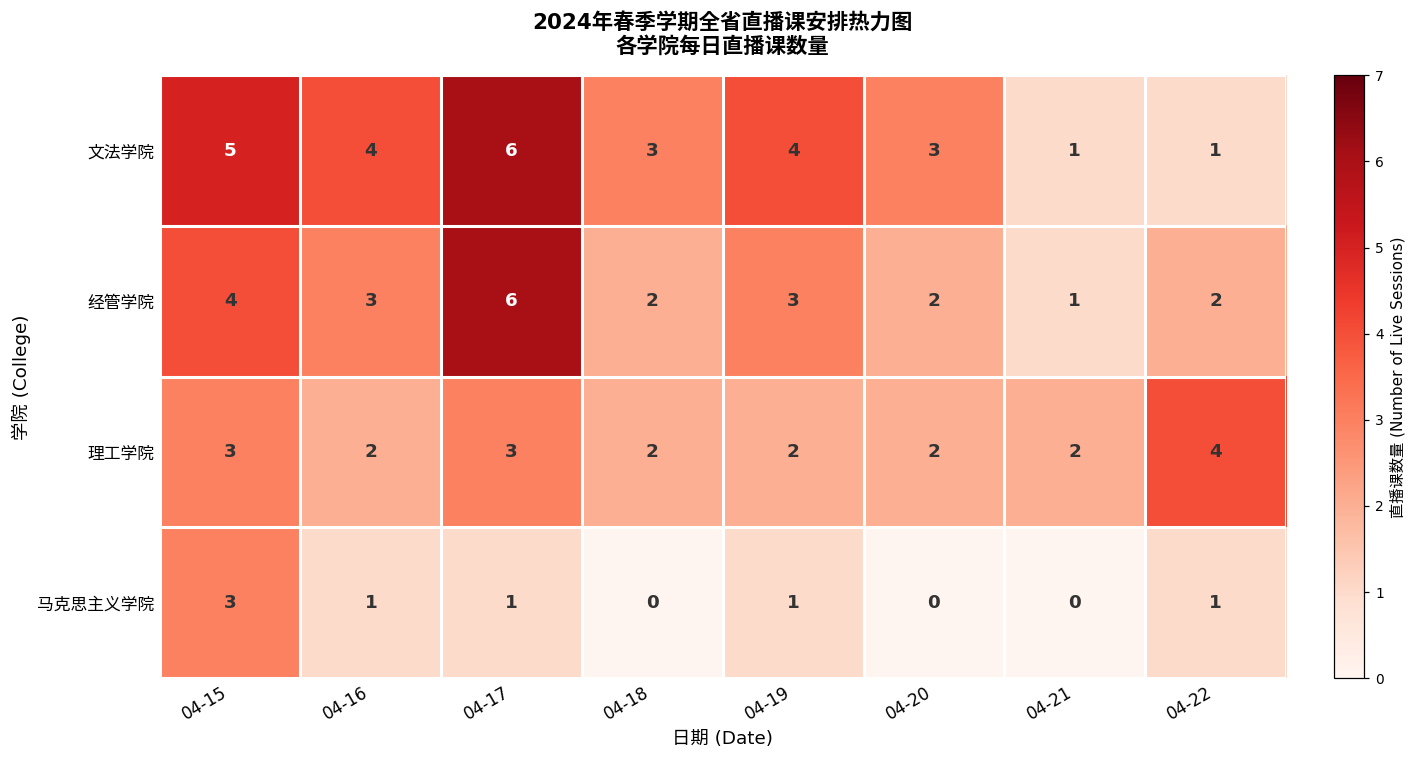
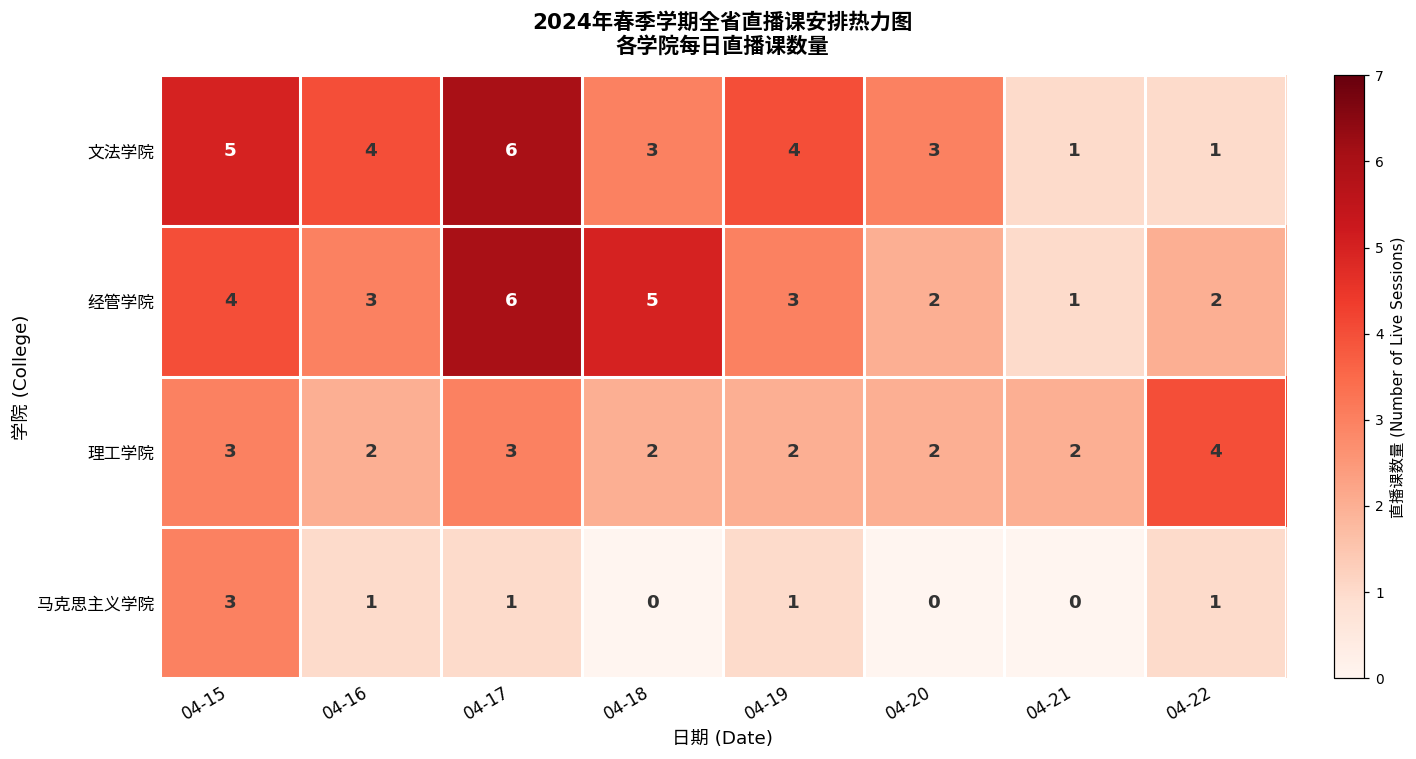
  {
    "文法学院": {
      "04-15": 5,
      "04-16": 4,
      "04-17": 6,
      "04-18": 3,
      "04-19": 4,
      "04-20": 3,
      "04-21": 1,
      "04-22": 1
    },
    "经管学院": {
      "04-15": 4,
      "04-16": 3,
      "04-17": 6,
-     "04-18": 2,
+     "04-18": 5,
      "04-19": 3,
      "04-20": 2,
      "04-21": 1,
      "04-22": 2
    },
    "理工学院": {
      "04-15": 3,
      "04-16": 2,
      "04-17": 3,
      "04-18": 2,
      "04-19": 2,
      "04-20": 2,
      "04-21": 2,
      "04-22": 4
    },
    "马克思主义学院": {
      "04-15": 3,
      "04-16": 1,
      "04-17": 1,
      "04-18": 0,
      "04-19": 1,
      "04-20": 0,
      "04-21": 0,
      "04-22": 1
    }
  }
